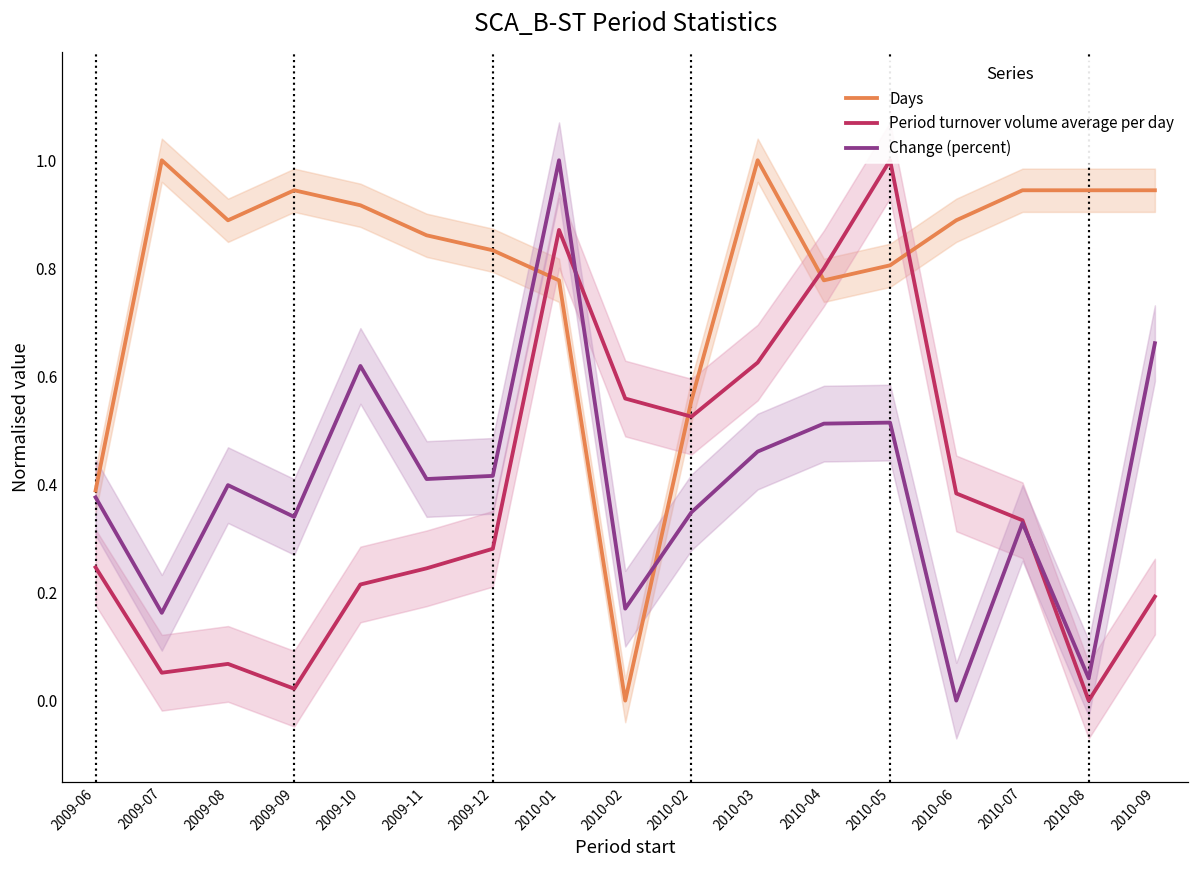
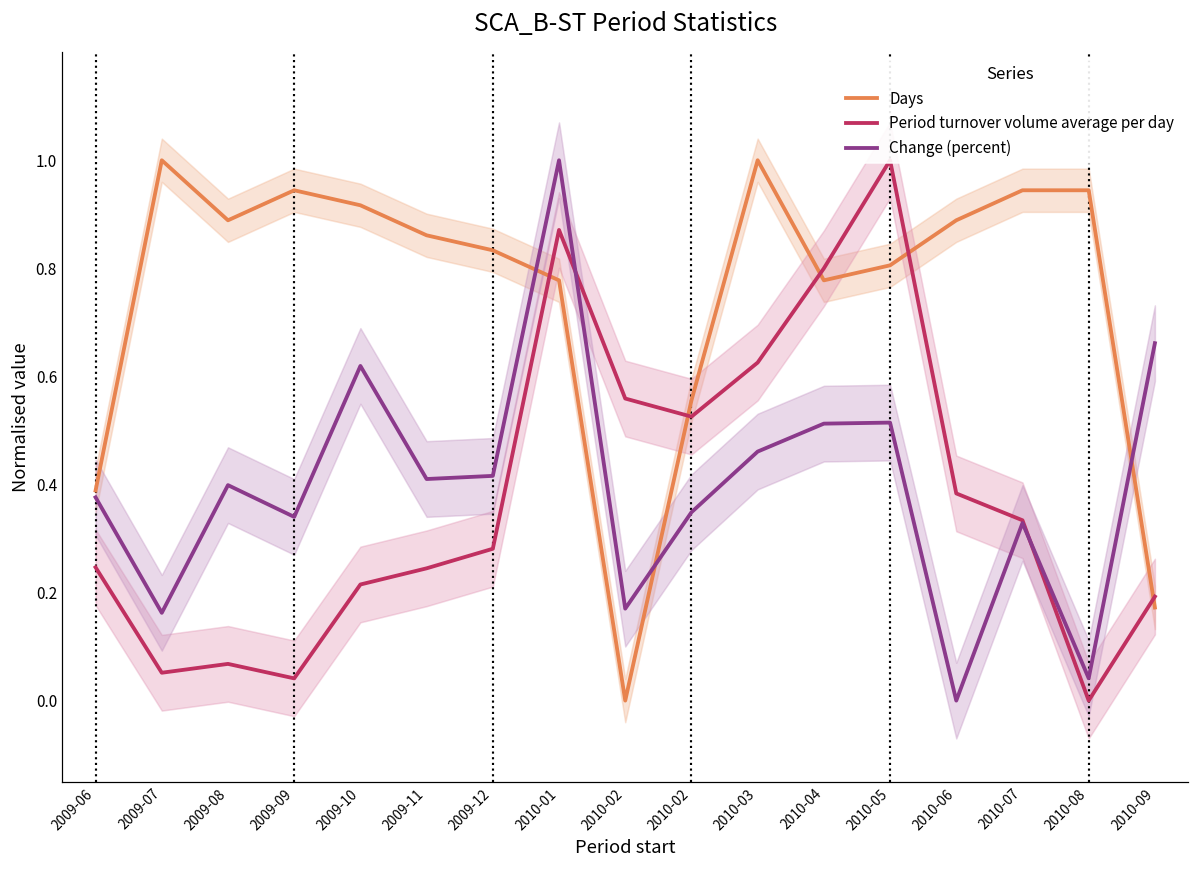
  {
    "Days": {
      "2009-06": 0.39,
      "2009-07": 1.00,
      "2009-08": 0.89,
      "2009-09": 0.94,
      "2009-10": 0.92,
      "2009-11": 0.86,
      "2009-12": 0.83,
      "2010-01": 0.78,
      "2010-03": 1.00,
      "2010-04": 0.78,
      "2010-05": 0.81,
      "2010-06": 0.89,
      "2010-07": 0.94,
      "2010-08": 0.94,
-     "2010-09": 0.94
+     "2010-09": 0.17
    },
    "Period turnover volume average per day": {
      "2009-06": 0.25,
      "2009-07": 0.05,
      "2009-08": 0.07,
-     "2009-09": 0.02,
+     "2009-09": 0.04,
      "2009-10": 0.21,
      "2009-11": 0.24,
      "2009-12": 0.28,
      "2010-01": 0.87,
      "2010-03": 0.63,
      "2010-04": 0.80,
      "2010-06": 0.38,
      "2010-08": 0.00,
      "2010-09": 0.19
    },
    "Change (percent)": {
      "2009-06": 0.38,
      "2009-07": 0.16,
      "2009-08": 0.40,
      "2009-09": 0.34,
      "2009-10": 0.62,
      "2009-11": 0.41,
      "2009-12": 0.42,
      "2010-01": 1.00,
      "2010-03": 0.46,
      "2010-04": 0.51,
      "2010-05": 0.51,
      "2010-06": 0.00,
      "2010-08": 0.04,
      "2010-09": 0.66
    }
  }
